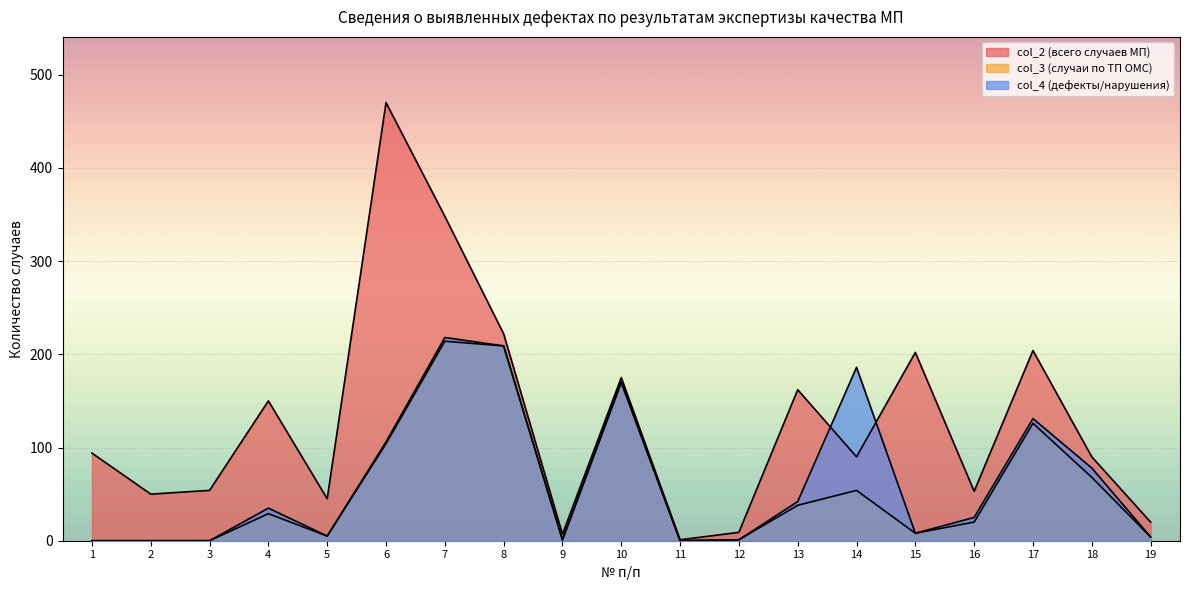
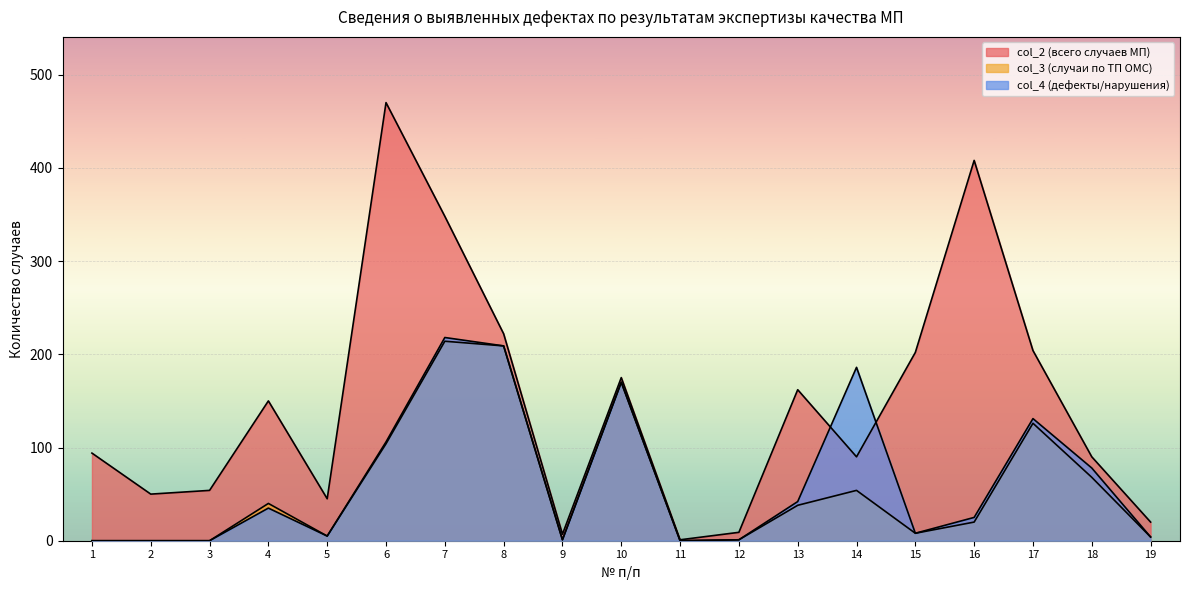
  {
    "col_2 (всего случаев МП)": {
      "1": 90,
      "2": 50,
      "3": 50,
      "4": 150,
      "5": 50,
      "6": 470,
      "7": 350,
      "8": 220,
      "9": 10,
      "10": 180,
      "12": 10,
      "13": 160,
      "14": 90,
      "15": 200,
-     "16": 50,
+     "16": 410,
      "17": 200,
      "18": 90,
      "19": 20
    },
    "col_3 (случаи по ТП ОМС)": {
-     "4": 30,
+     "4": 40,
      "7": 210,
      "13": 40,
      "14": 50,
      "16": 20,
      "17": 130,
      "18": 70
    },
    "col_4 (дефекты/нарушения)": {
      "4": 40,
      "7": 220,
      "13": 40,
      "14": 190,
      "16": 30,
      "17": 130,
      "18": 80
    }
  }
